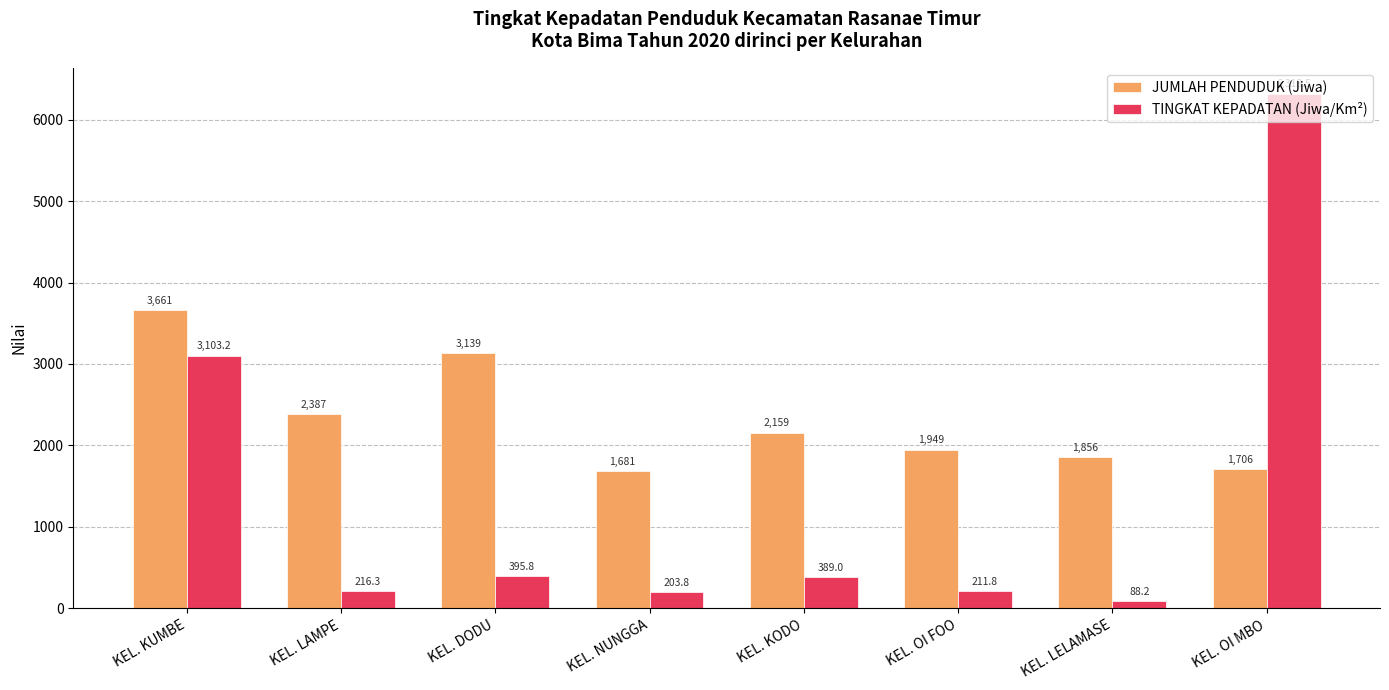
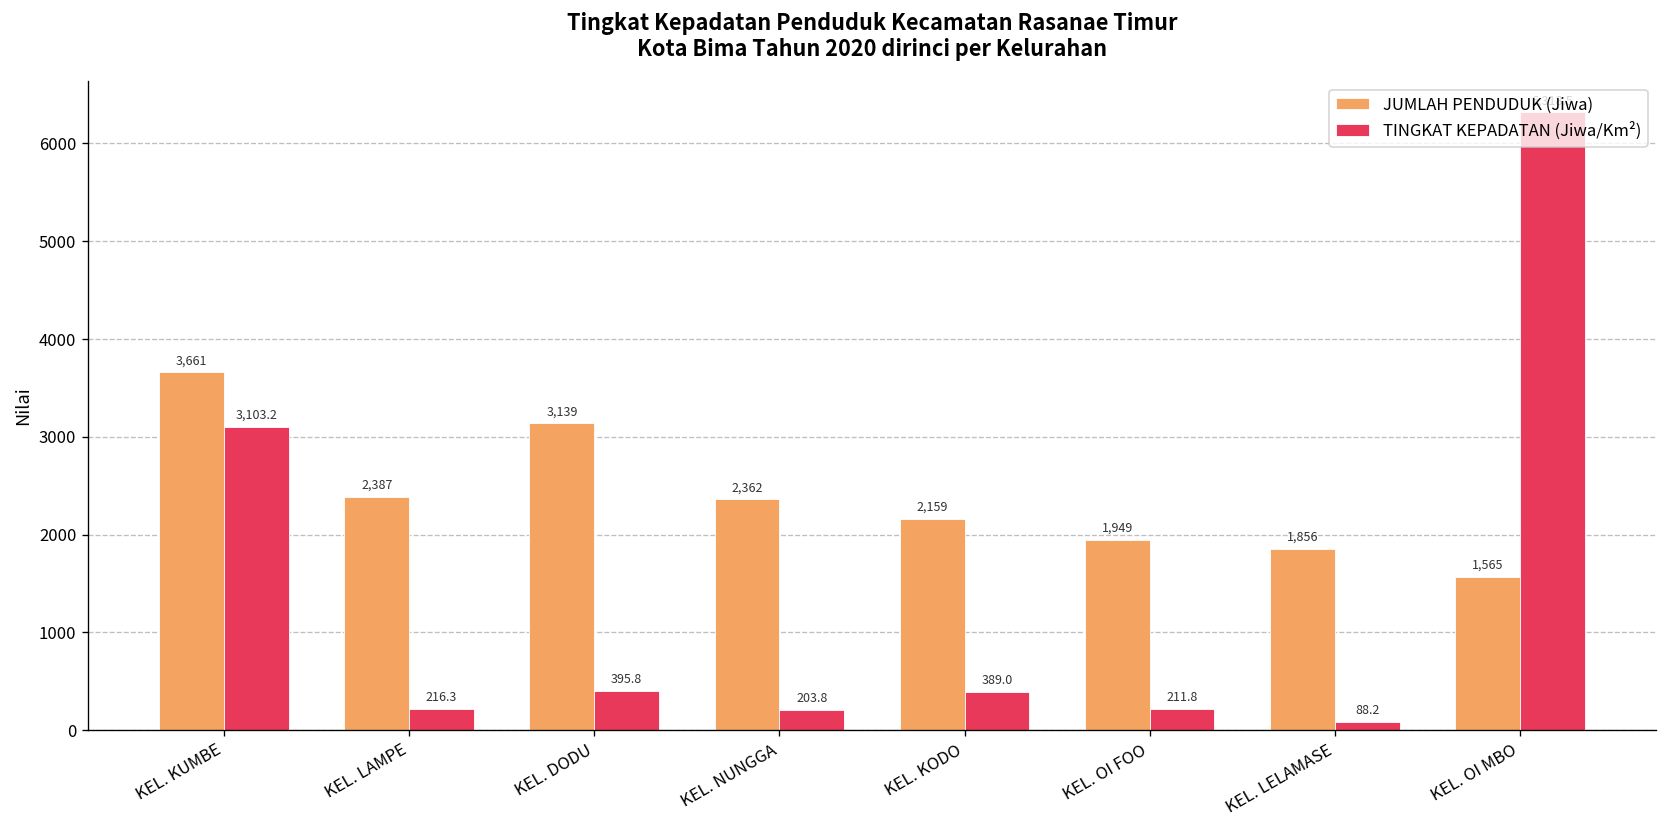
  {
    "JUMLAH PENDUDUK (Jiwa)": {
      "KEL. KUMBE": "3,661",
      "KEL. LAMPE": "2,387",
      "KEL. DODU": "3,139",
-     "KEL. NUNGGA": "1,681",
+     "KEL. NUNGGA": "2,362",
      "KEL. KODO": "2,159",
      "KEL. OI FOO": "1,949",
      "KEL. LELAMASE": "1,856",
-     "KEL. OI MBO": "1,706"
+     "KEL. OI MBO": "1,565"
    },
    "TINGKAT KEPADATAN (Jiwa/Km²)": {
      "KEL. KUMBE": "3,103.2",
      "KEL. LAMPE": "216.3",
      "KEL. DODU": "395.8",
      "KEL. NUNGGA": "203.8",
      "KEL. KODO": "389.0",
      "KEL. OI FOO": "211.8",
      "KEL. LELAMASE": "88.2"
    }
  }
